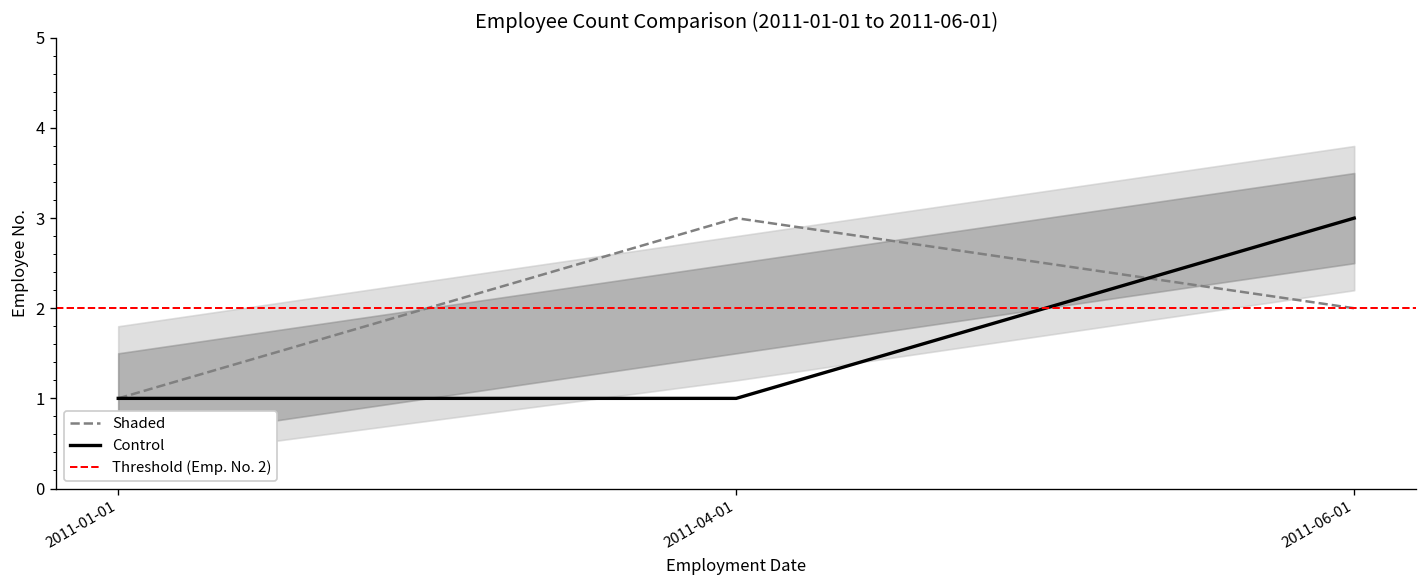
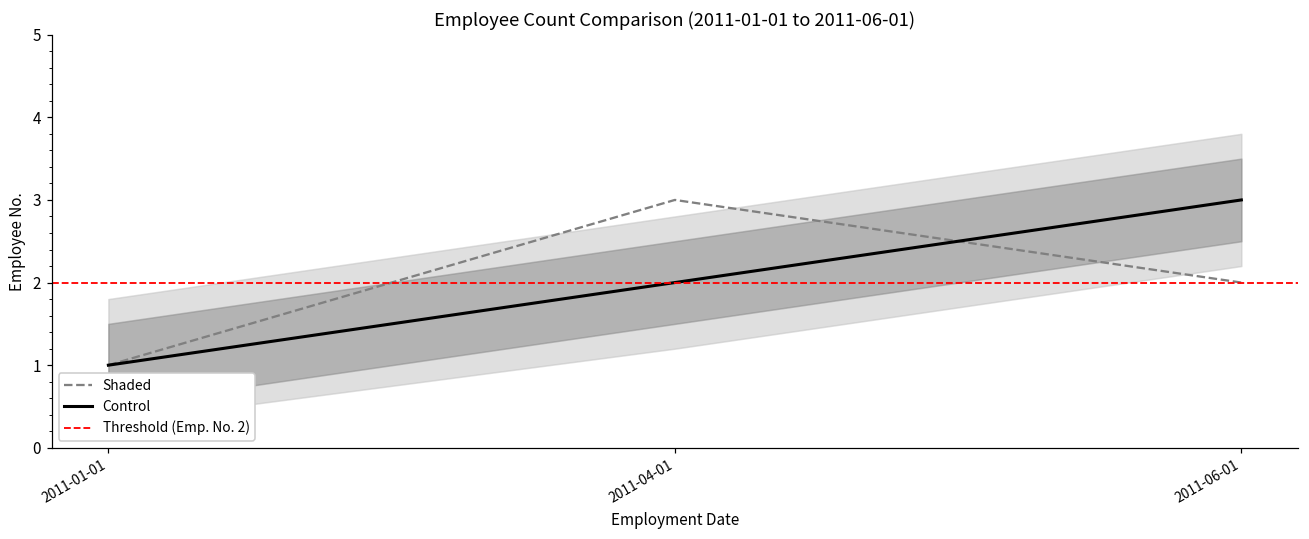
  {
    "Control": {
-     "2011-04-01": 1,
+     "2011-04-01": 2,
      "2011-06-01": 3
    }
  }
